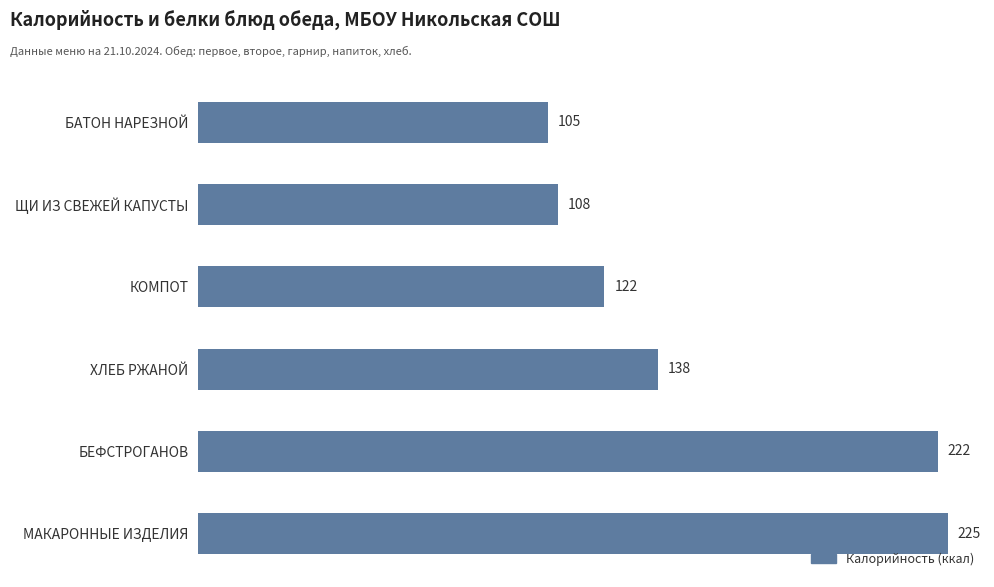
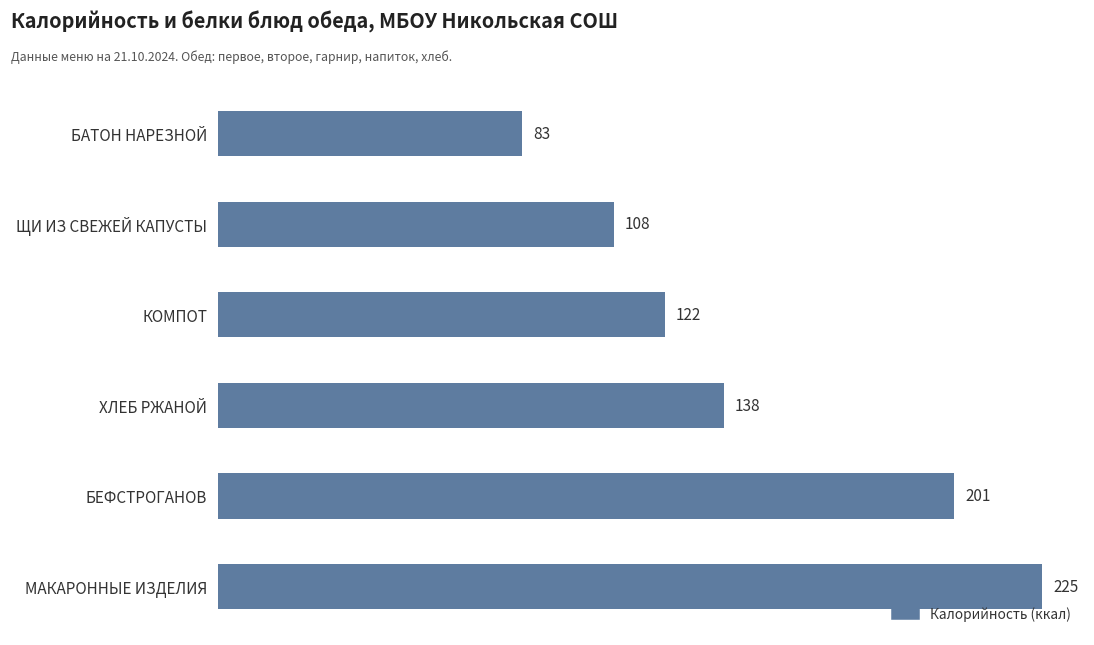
  {
-   "БАТОН НАРЕЗНОЙ": 105,
+   "БАТОН НАРЕЗНОЙ": 83,
    "ЩИ ИЗ СВЕЖЕЙ КАПУСТЫ": 108,
    "КОМПОТ": 122,
    "ХЛЕБ РЖАНОЙ": 138,
-   "БЕФСТРОГАНОВ": 222,
+   "БЕФСТРОГАНОВ": 201,
    "МАКАРОННЫЕ ИЗДЕЛИЯ": 225
  }
